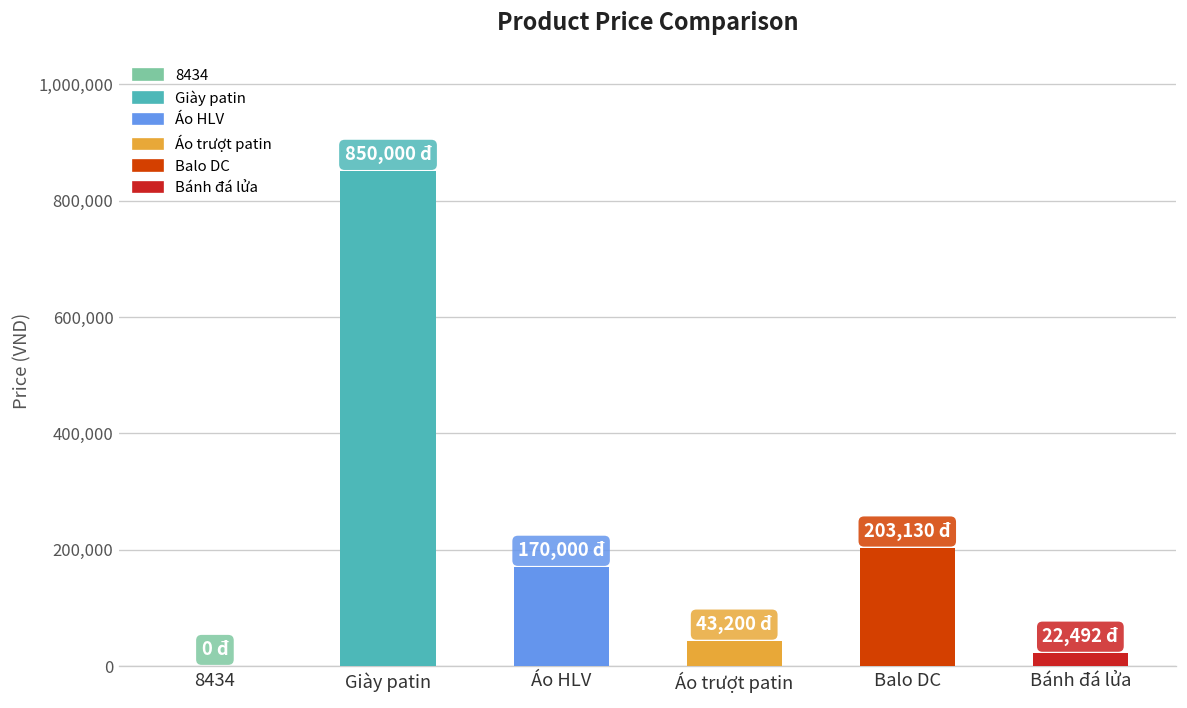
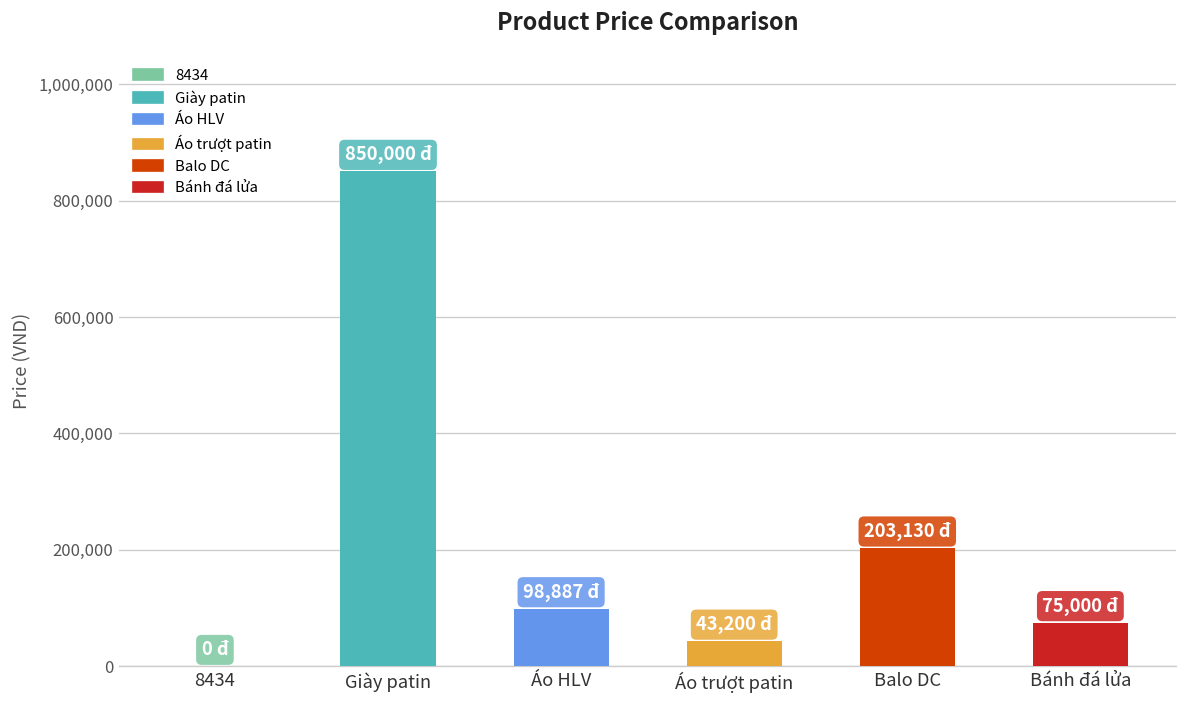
  {
-   "Áo HLV": "170,000",
-   "Bánh đá lửa": "22,492"
+   "Áo HLV": "98,887",
+   "Bánh đá lửa": "75,000"
  }
